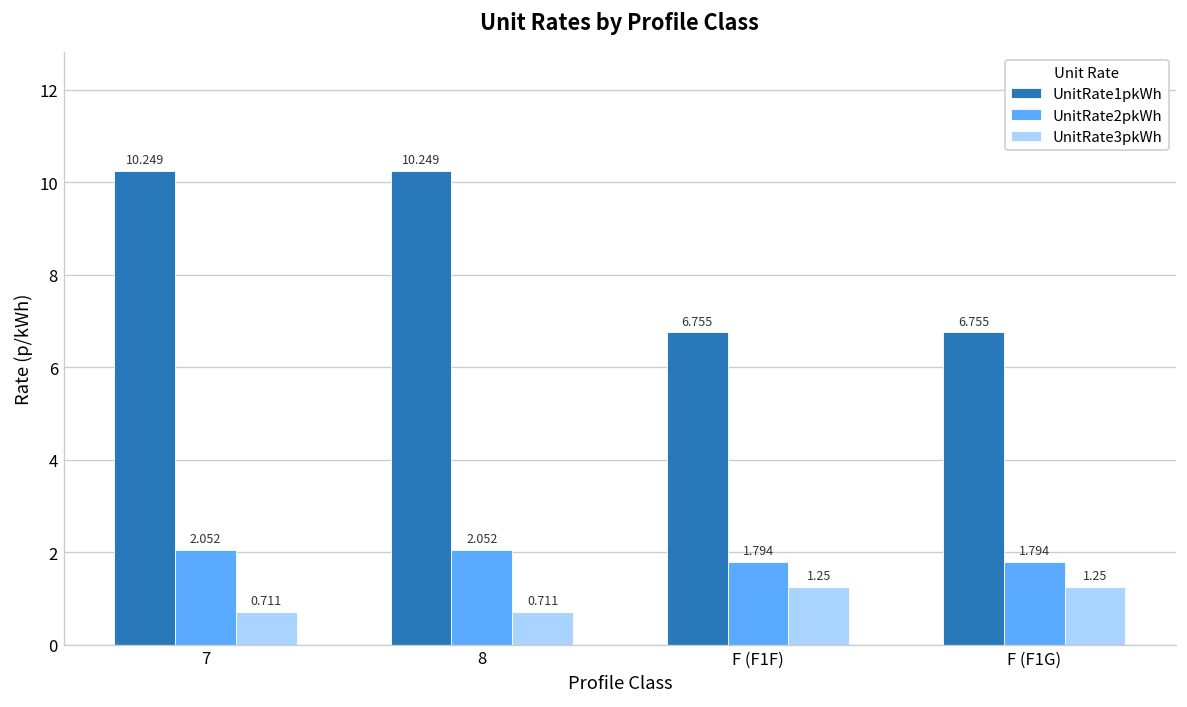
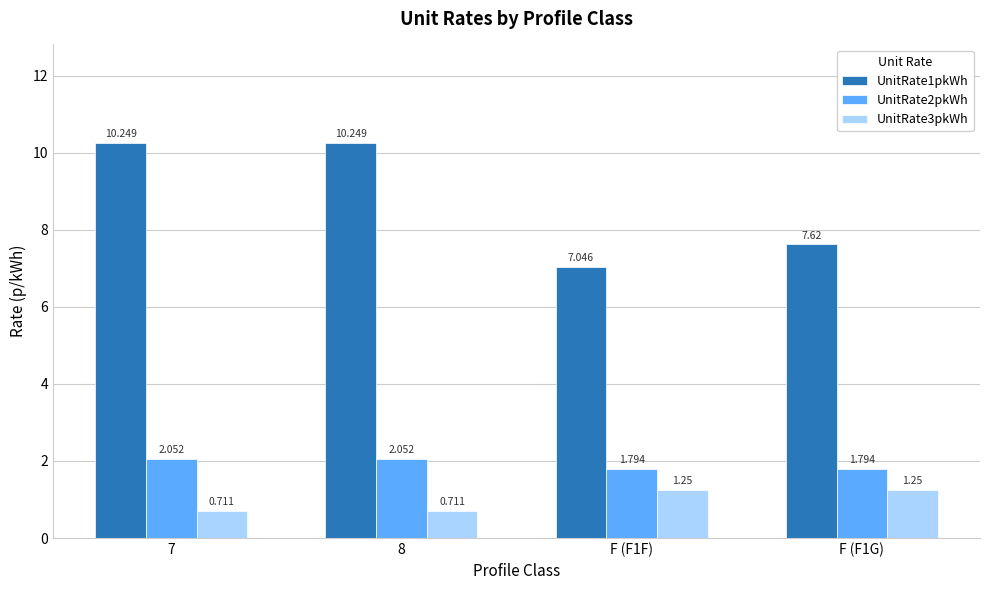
  {
    "UnitRate1pkWh": {
      "7": 10.249,
      "8": 10.249,
-     "F (F1F)": 6.755,
-     "F (F1G)": 6.755
+     "F (F1F)": 7.046,
+     "F (F1G)": 7.62
    },
    "UnitRate2pkWh": {
      "7": 2.052,
      "8": 2.052,
      "F (F1F)": 1.794,
      "F (F1G)": 1.794
    },
    "UnitRate3pkWh": {
      "7": 0.711,
      "8": 0.711,
      "F (F1F)": 1.25,
      "F (F1G)": 1.25
    }
  }
